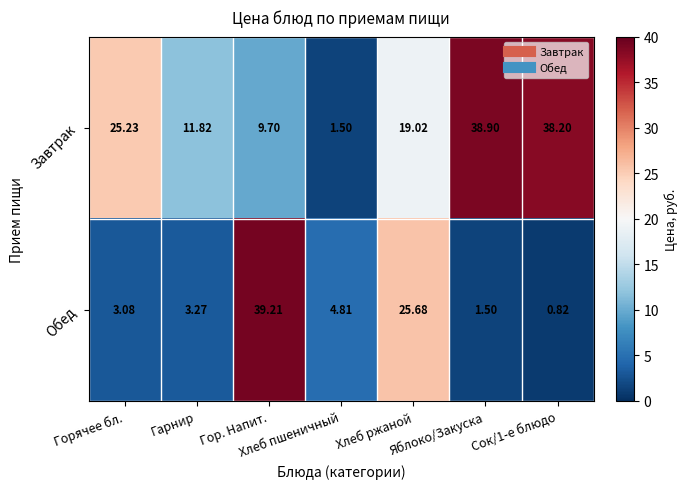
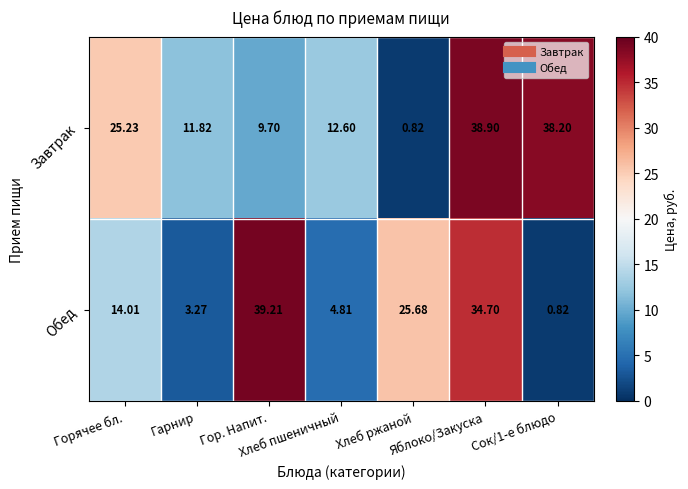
  {
    "Завтрак": {
      "Горячее бл.": 25.23,
      "Гарнир": 11.82,
      "Гор. Напит.": 9.70,
-     "Хлеб пшеничный": 1.50,
-     "Хлеб ржаной": 19.02,
+     "Хлеб пшеничный": 12.60,
+     "Хлеб ржаной": 0.82,
      "Яблоко/Закуска": 38.90,
      "Сок/1-е блюдо": 38.20
    },
    "Обед": {
-     "Горячее бл.": 3.08,
+     "Горячее бл.": 14.01,
      "Гарнир": 3.27,
      "Гор. Напит.": 39.21,
      "Хлеб пшеничный": 4.81,
      "Хлеб ржаной": 25.68,
-     "Яблоко/Закуска": 1.50,
+     "Яблоко/Закуска": 34.70,
      "Сок/1-е блюдо": 0.82
    }
  }
